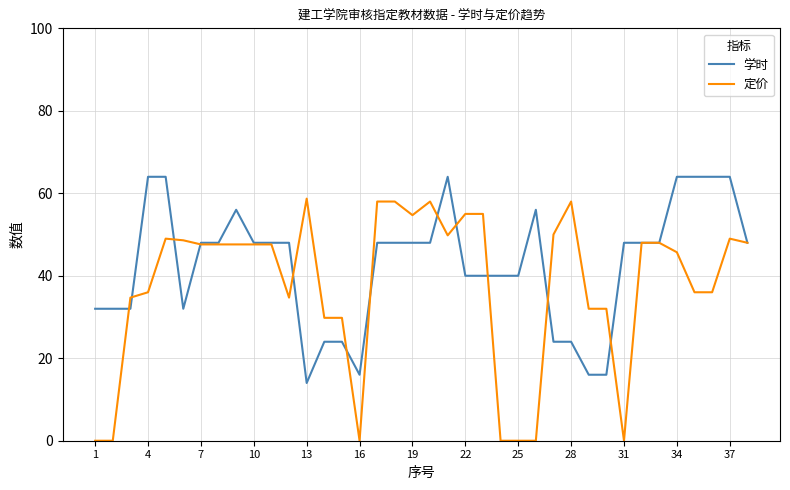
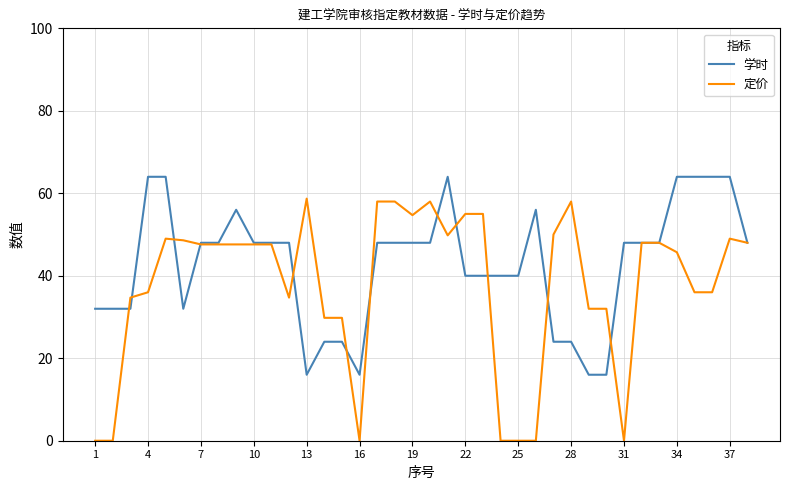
  {
    "学时": {
      "1": 32,
      "4": 64,
-     "13": 14,
+     "13": 16,
      "16": 16,
      "19": 48,
      "22": 40,
      "25": 40,
      "28": 24,
      "31": 48,
      "34": 64,
      "37": 64
    },
    "定价": {
      "1": 0,
      "4": 36,
      "13": 59,
      "16": 0,
      "19": 55,
      "22": 55,
      "25": 0,
      "28": 58,
      "31": 0,
      "34": 46,
      "37": 49
    }
  }
